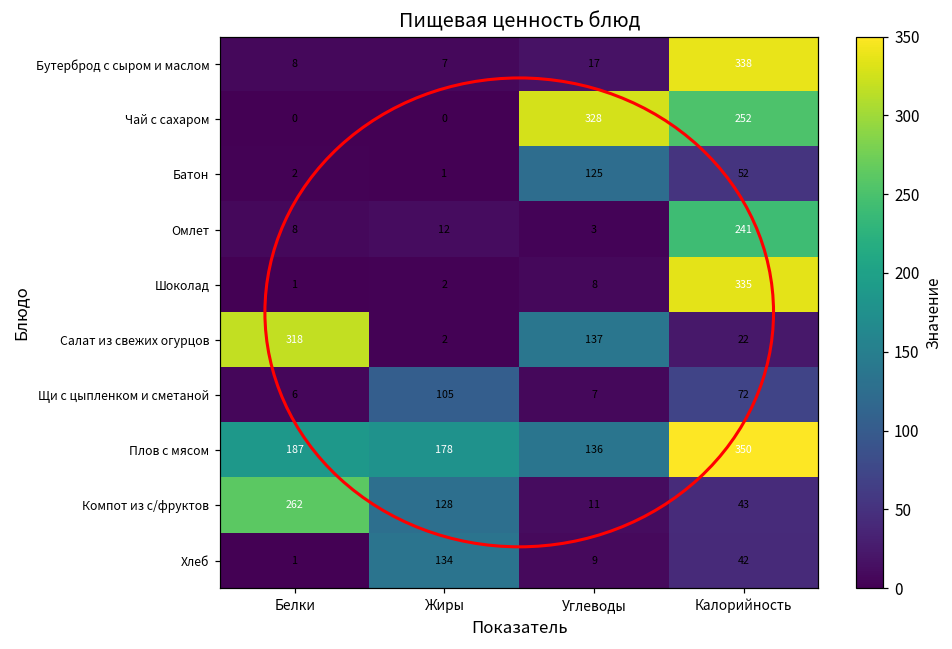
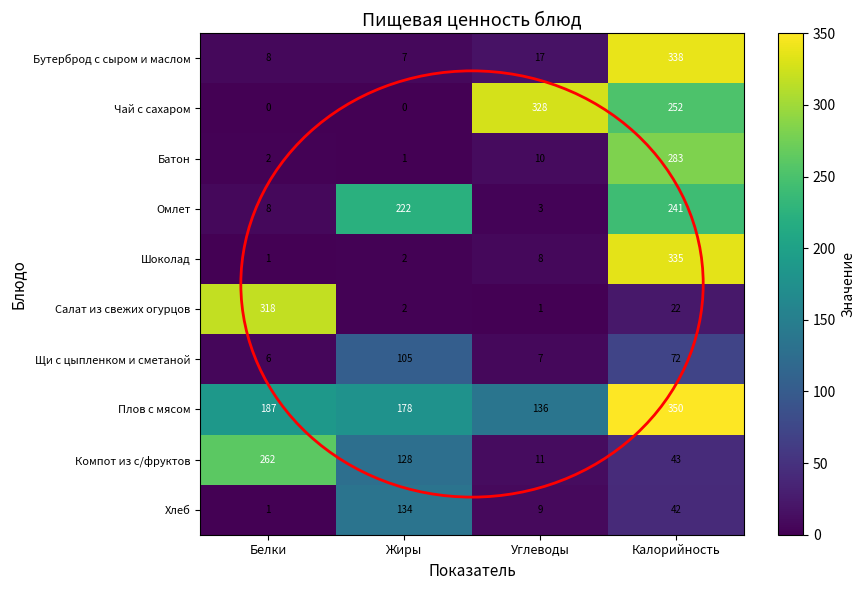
  {
    "Бутерброд с сыром и маслом": {
      "Белки": 8,
      "Жиры": 7,
      "Углеводы": 17,
      "Калорийность": 338
    },
    "Чай с сахаром": {
      "Белки": 0,
      "Жиры": 0,
      "Углеводы": 328,
      "Калорийность": 252
    },
    "Батон": {
      "Белки": 2,
      "Жиры": 1,
-     "Углеводы": 125,
-     "Калорийность": 52
+     "Углеводы": 10,
+     "Калорийность": 283
    },
    "Омлет": {
      "Белки": 8,
-     "Жиры": 12,
+     "Жиры": 222,
      "Углеводы": 3,
      "Калорийность": 241
    },
    "Шоколад": {
      "Белки": 1,
      "Жиры": 2,
      "Углеводы": 8,
      "Калорийность": 335
    },
    "Салат из свежих огурцов": {
      "Белки": 318,
      "Жиры": 2,
-     "Углеводы": 137,
+     "Углеводы": 1,
      "Калорийность": 22
    },
    "Щи с цыпленком и сметаной": {
      "Белки": 6,
      "Жиры": 105,
      "Углеводы": 7,
      "Калорийность": 72
    },
    "Плов с мясом": {
      "Белки": 187,
      "Жиры": 178,
      "Углеводы": 136,
      "Калорийность": 350
    },
    "Компот из с/фруктов": {
      "Белки": 262,
      "Жиры": 128,
      "Углеводы": 11,
      "Калорийность": 43
    },
    "Хлеб": {
      "Белки": 1,
      "Жиры": 134,
      "Углеводы": 9,
      "Калорийность": 42
    }
  }
